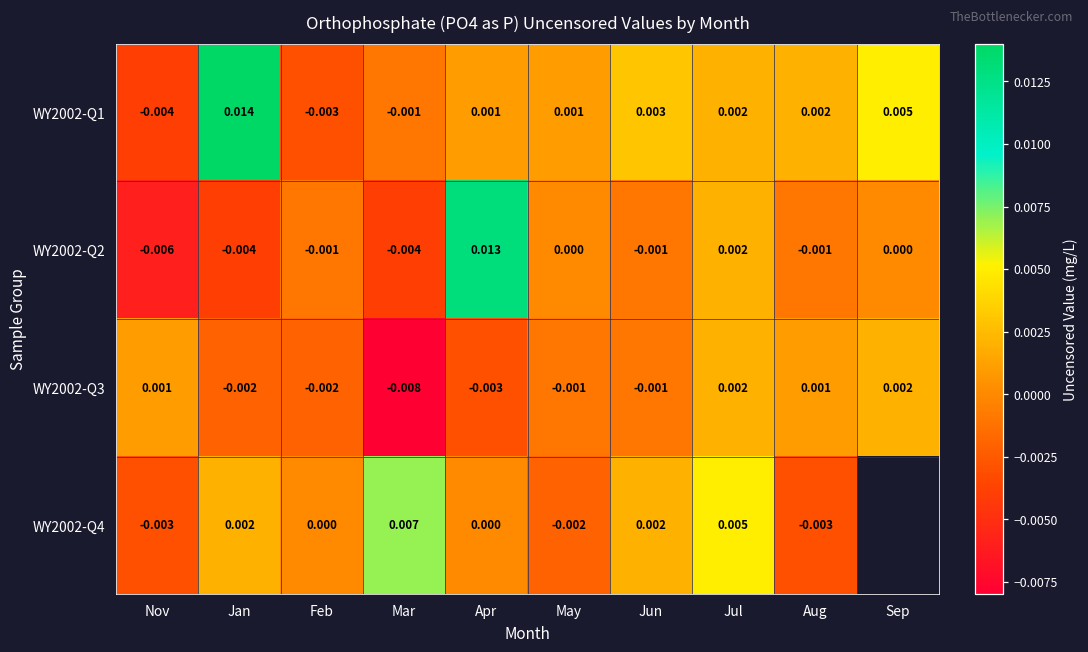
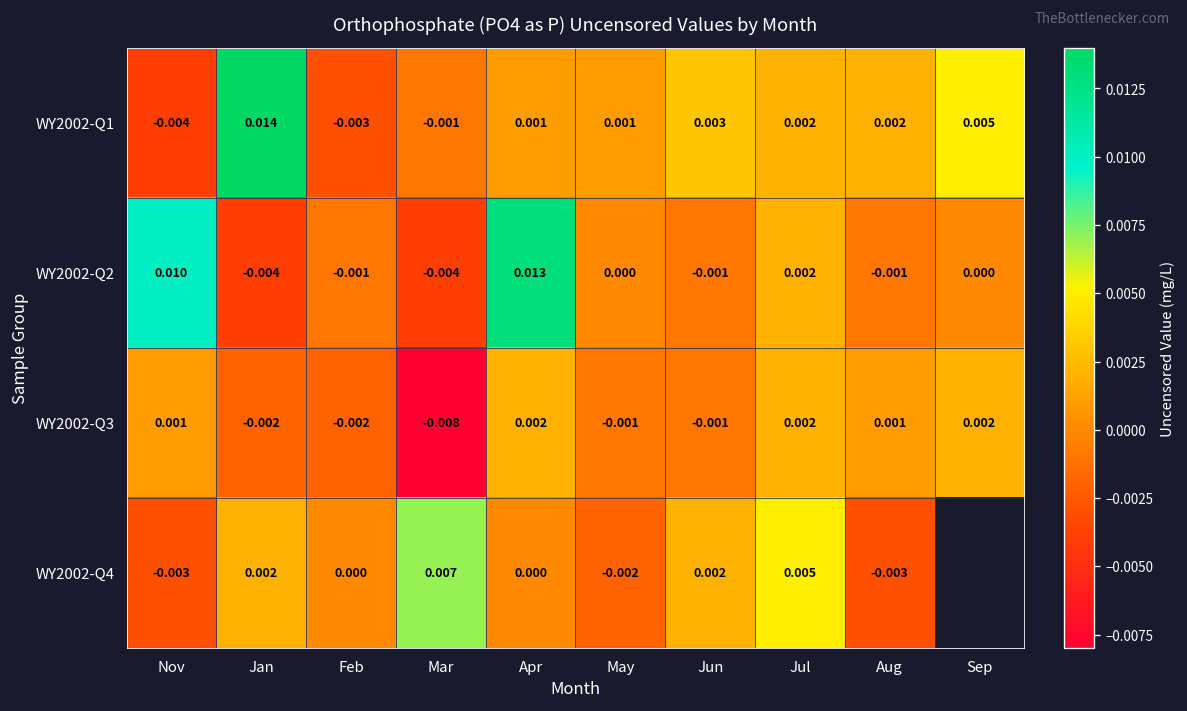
  {
    "WY2002-Q1": {
      "Nov": -0.004,
      "Jan": 0.014,
      "Feb": -0.003,
      "Mar": -0.001,
      "Apr": 0.001,
      "May": 0.001,
      "Jun": 0.003,
      "Jul": 0.002,
      "Aug": 0.002,
      "Sep": 0.005
    },
    "WY2002-Q2": {
-     "Nov": -0.006,
+     "Nov": 0.010,
      "Jan": -0.004,
      "Feb": -0.001,
      "Mar": -0.004,
      "Apr": 0.013,
      "May": 0.000,
      "Jun": -0.001,
      "Jul": 0.002,
      "Aug": -0.001,
      "Sep": 0.000
    },
    "WY2002-Q3": {
      "Nov": 0.001,
      "Jan": -0.002,
      "Feb": -0.002,
      "Mar": -0.008,
-     "Apr": -0.003,
+     "Apr": 0.002,
      "May": -0.001,
      "Jun": -0.001,
      "Jul": 0.002,
      "Aug": 0.001,
      "Sep": 0.002
    },
    "WY2002-Q4": {
      "Nov": -0.003,
      "Jan": 0.002,
      "Feb": 0.000,
      "Mar": 0.007,
      "Apr": 0.000,
      "May": -0.002,
      "Jun": 0.002,
      "Jul": 0.005,
      "Aug": -0.003
    }
  }
